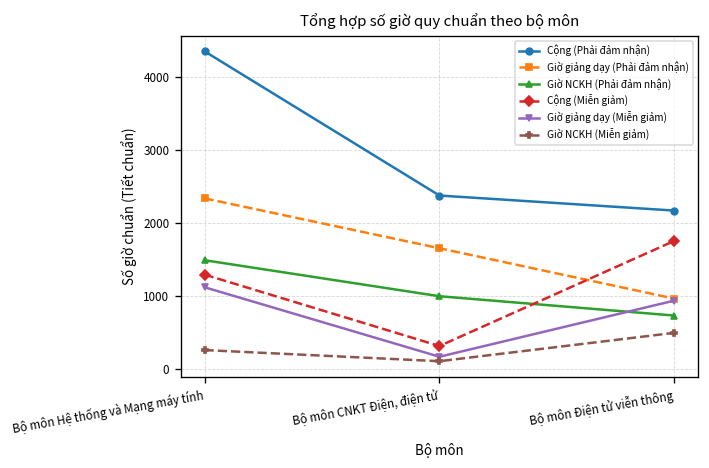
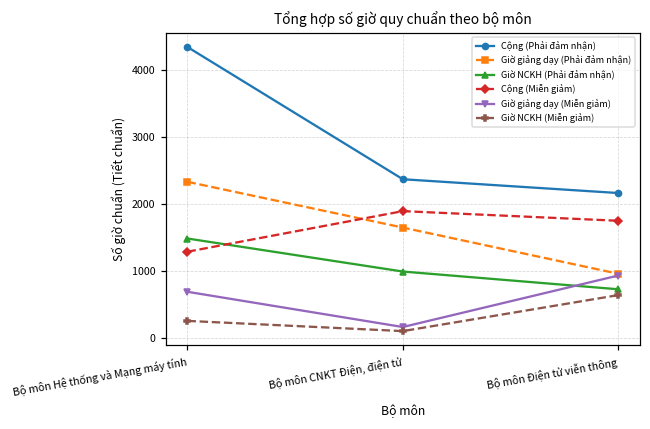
  {
    "Cộng (Phải đảm nhận)": {
      "Bộ môn Hệ thống và Mạng máy tính": 4300,
      "Bộ môn CNKT Điện, điện tử": 2400,
      "Bộ môn Điện tử viễn thông": 2200
    },
    "Giờ giảng dạy (Phải đảm nhận)": {
      "Bộ môn Hệ thống và Mạng máy tính": 2300,
      "Bộ môn CNKT Điện, điện tử": 1600
    },
    "Giờ NCKH (Phải đảm nhận)": {
      "Bộ môn Hệ thống và Mạng máy tính": 1500,
      "Bộ môn CNKT Điện, điện tử": 1000,
      "Bộ môn Điện tử viễn thông": 700
    },
    "Cộng (Miễn giảm)": {
      "Bộ môn Hệ thống và Mạng máy tính": 1300,
-     "Bộ môn CNKT Điện, điện tử": 300,
+     "Bộ môn CNKT Điện, điện tử": 1900,
      "Bộ môn Điện tử viễn thông": 1800
    },
    "Giờ giảng dạy (Miễn giảm)": {
-     "Bộ môn Hệ thống và Mạng máy tính": 1100,
+     "Bộ môn Hệ thống và Mạng máy tính": 700,
      "Bộ môn CNKT Điện, điện tử": 200
    },
    "Giờ NCKH (Miễn giảm)": {
      "Bộ môn Hệ thống và Mạng máy tính": 300,
      "Bộ môn CNKT Điện, điện tử": 100,
-     "Bộ môn Điện tử viễn thông": 500
+     "Bộ môn Điện tử viễn thông": 600
    }
  }
